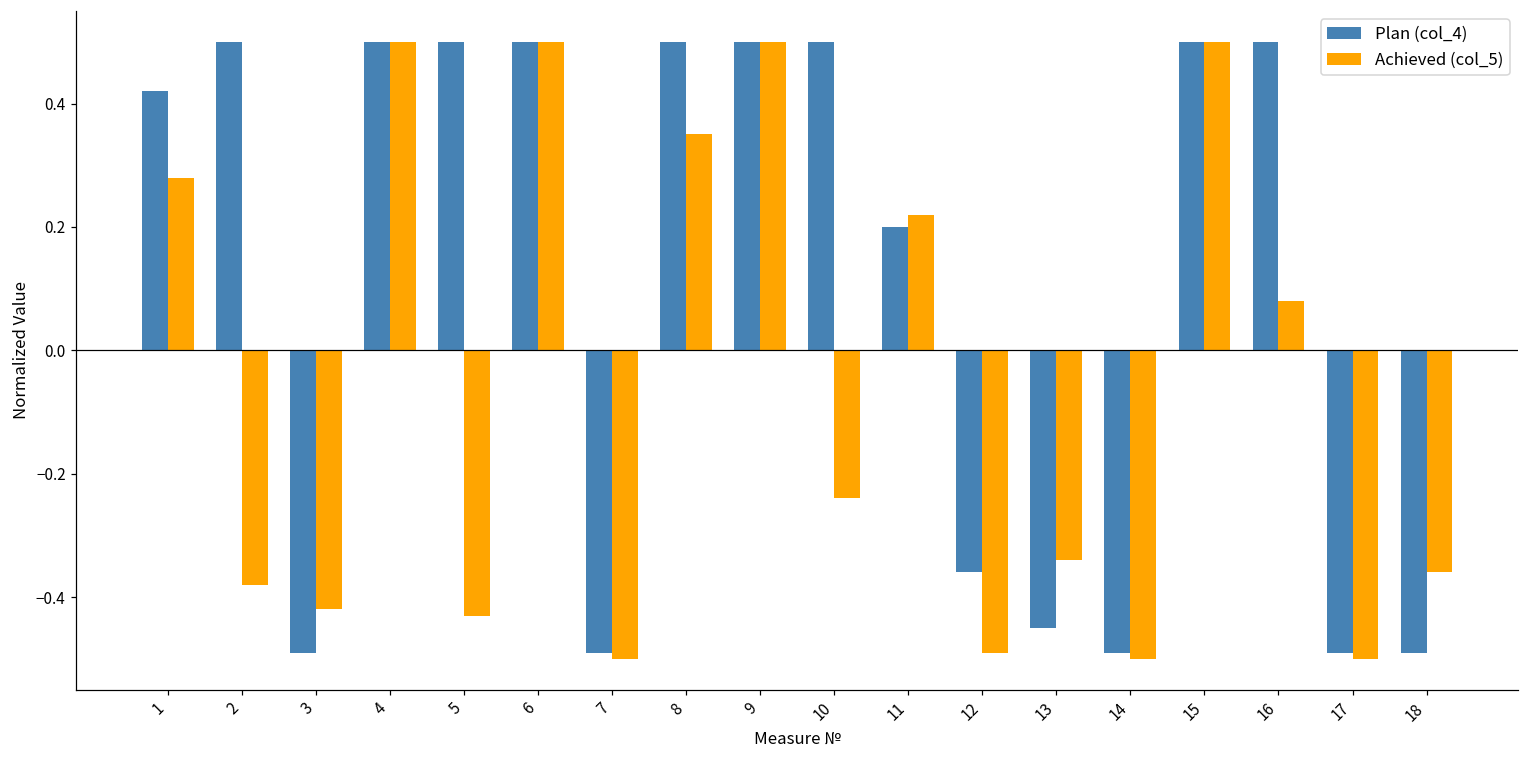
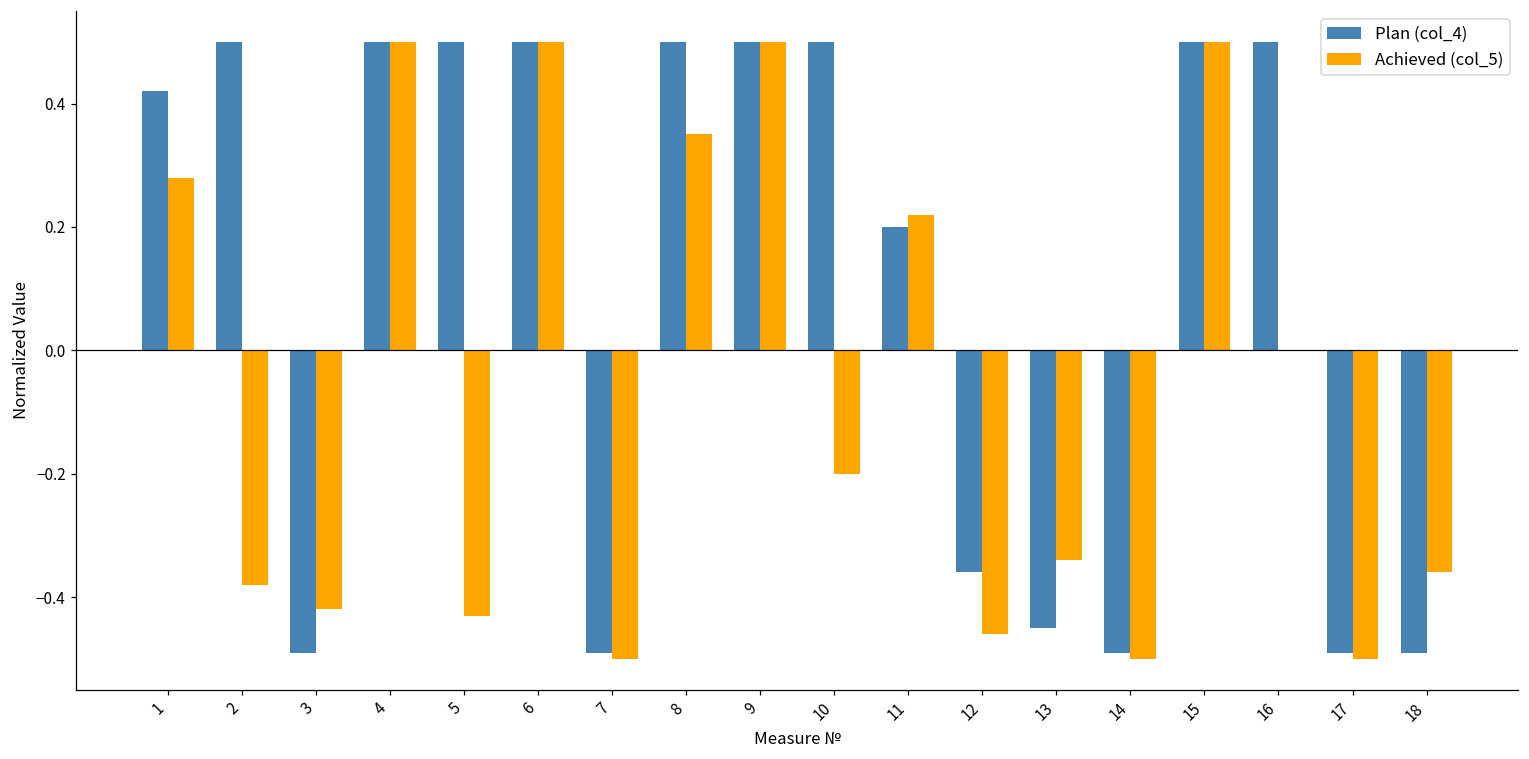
  {
    "Plan (col_4)": {
      "1": 0.42,
      "2": 0.50,
      "3": -0.49,
      "4": 0.50,
      "5": 0.50,
      "6": 0.50,
      "7": -0.49,
      "8": 0.50,
      "9": 0.50,
      "10": 0.50,
      "11": 0.20,
      "12": -0.36,
      "13": -0.45,
      "14": -0.49,
      "15": 0.50,
      "16": 0.50,
      "17": -0.49,
      "18": -0.49
    },
    "Achieved (col_5)": {
      "1": 0.28,
      "2": -0.38,
      "3": -0.42,
      "4": 0.50,
      "5": -0.43,
      "6": 0.50,
      "7": -0.50,
      "8": 0.35,
      "9": 0.50,
-     "10": -0.24,
+     "10": -0.20,
      "11": 0.22,
-     "12": -0.49,
+     "12": -0.46,
      "13": -0.34,
      "14": -0.50,
      "15": 0.50,
-     "16": 0.08,
+     "16": 0.00,
      "17": -0.50,
      "18": -0.36
    }
  }
